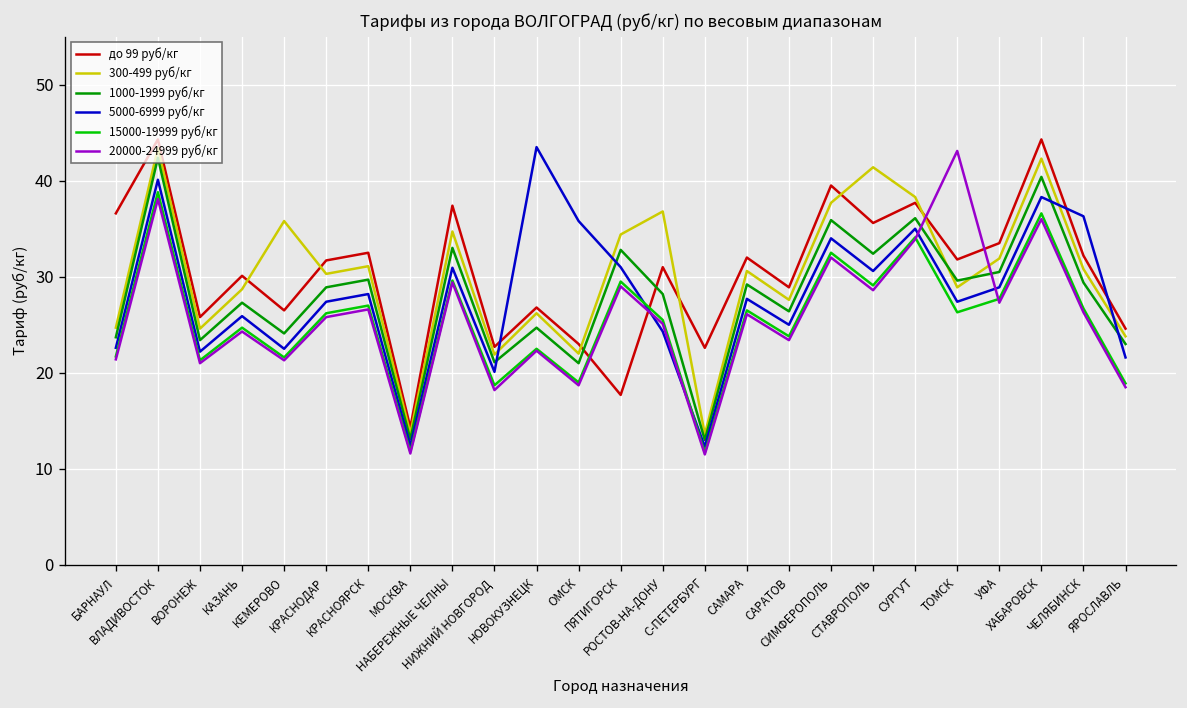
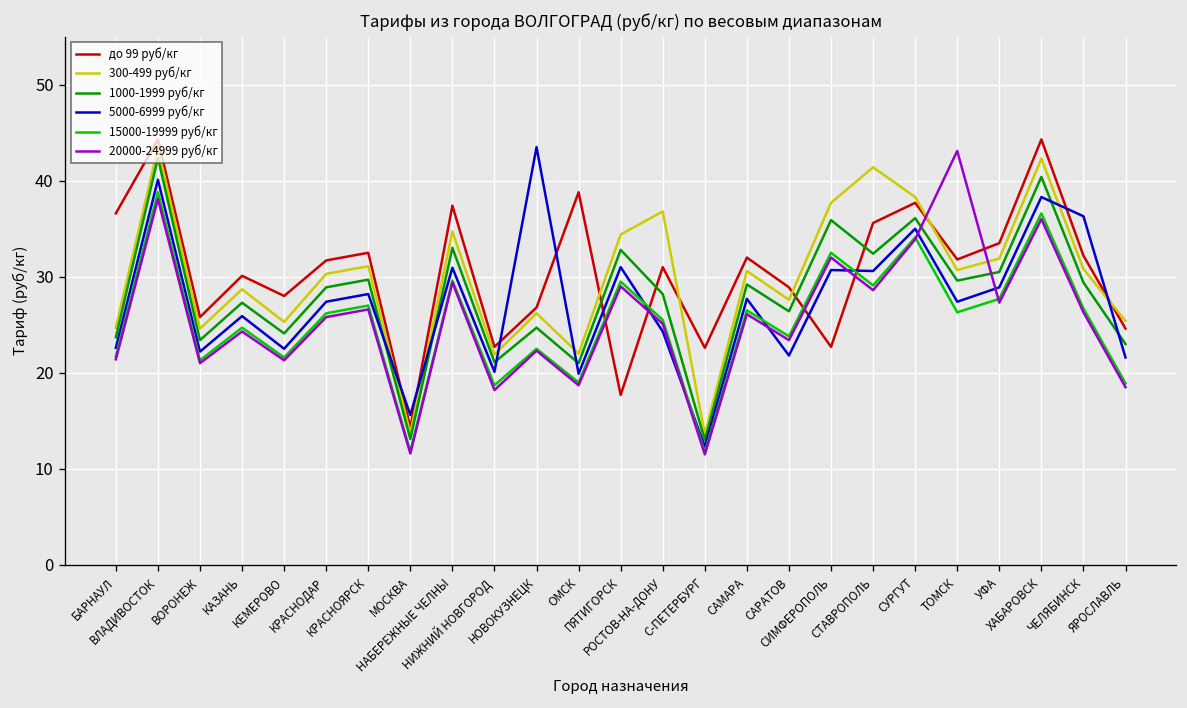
  {
    "до 99 руб/кг": {
      "БАРНАУЛ": 37,
      "ВОРОНЕЖ": 26,
      "КАЗАНЬ": 30,
-     "КЕМЕРОВО": 27,
+     "КЕМЕРОВО": 28,
      "КРАСНОДАР": 32,
      "КРАСНОЯРСК": 33,
      "МОСКВА": 14,
      "НАБЕРЕЖНЫЕ ЧЕЛНЫ": 37,
      "НИЖНИЙ НОВГОРОД": 23,
      "НОВОКУЗНЕЦК": 27,
-     "ОМСК": 23,
+     "ОМСК": 39,
      "ПЯТИГОРСК": 18,
      "РОСТОВ-НА-ДОНУ": 31,
      "С-ПЕТЕРБУРГ": 23,
      "САМАРА": 32,
      "САРАТОВ": 29,
-     "СИМФЕРОПОЛЬ": 40,
+     "СИМФЕРОПОЛЬ": 23,
      "СТАВРОПОЛЬ": 36,
      "СУРГУТ": 38,
      "ТОМСК": 32,
      "УФА": 34,
      "ХАБАРОВСК": 44,
      "ЧЕЛЯБИНСК": 32,
      "ЯРОСЛАВЛЬ": 25
    },
    "300-499 руб/кг": {
      "БАРНАУЛ": 25,
      "ВОРОНЕЖ": 25,
      "КАЗАНЬ": 29,
-     "КЕМЕРОВО": 36,
+     "КЕМЕРОВО": 25,
      "КРАСНОДАР": 30,
      "КРАСНОЯРСК": 31,
      "МОСКВА": 14,
      "НАБЕРЕЖНЫЕ ЧЕЛНЫ": 35,
      "НИЖНИЙ НОВГОРОД": 22,
      "НОВОКУЗНЕЦК": 26,
      "ОМСК": 22,
      "ПЯТИГОРСК": 34,
      "РОСТОВ-НА-ДОНУ": 37,
      "С-ПЕТЕРБУРГ": 14,
      "САМАРА": 31,
      "САРАТОВ": 28,
      "СИМФЕРОПОЛЬ": 38,
      "СТАВРОПОЛЬ": 41,
      "СУРГУТ": 38,
-     "ТОМСК": 29,
+     "ТОМСК": 31,
      "УФА": 32,
      "ХАБАРОВСК": 42,
      "ЧЕЛЯБИНСК": 31,
-     "ЯРОСЛАВЛЬ": 24
+     "ЯРОСЛАВЛЬ": 25
    },
    "5000-6999 руб/кг": {
      "БАРНАУЛ": 23,
      "ВЛАДИВОСТОК": 40,
      "ВОРОНЕЖ": 22,
      "КАЗАНЬ": 26,
      "КЕМЕРОВО": 23,
      "КРАСНОДАР": 27,
      "КРАСНОЯРСК": 28,
-     "МОСКВА": 12,
+     "МОСКВА": 16,
      "НАБЕРЕЖНЫЕ ЧЕЛНЫ": 31,
      "НИЖНИЙ НОВГОРОД": 20,
      "НОВОКУЗНЕЦК": 44,
-     "ОМСК": 36,
+     "ОМСК": 20,
      "ПЯТИГОРСК": 31,
      "РОСТОВ-НА-ДОНУ": 24,
      "С-ПЕТЕРБУРГ": 12,
      "САМАРА": 28,
-     "САРАТОВ": 25,
-     "СИМФЕРОПОЛЬ": 34,
+     "САРАТОВ": 22,
+     "СИМФЕРОПОЛЬ": 31,
      "СТАВРОПОЛЬ": 31,
      "СУРГУТ": 35,
      "ТОМСК": 27,
      "УФА": 29,
      "ХАБАРОВСК": 38,
      "ЧЕЛЯБИНСК": 36,
      "ЯРОСЛАВЛЬ": 22
    },
    "20000-24999 руб/кг": {
      "ВЛАДИВОСТОК": 38,
      "КАЗАНЬ": 24,
      "КРАСНОДАР": 26,
      "КРАСНОЯРСК": 27,
      "НИЖНИЙ НОВГОРОД": 18,
      "ПЯТИГОРСК": 29,
      "РОСТОВ-НА-ДОНУ": 25,
      "САМАРА": 26,
      "САРАТОВ": 23,
      "СИМФЕРОПОЛЬ": 32,
      "СТАВРОПОЛЬ": 29,
      "ТОМСК": 43,
      "УФА": 27,
      "ХАБАРОВСК": 36,
      "ЧЕЛЯБИНСК": 26,
      "ЯРОСЛАВЛЬ": 19
    }
  }
